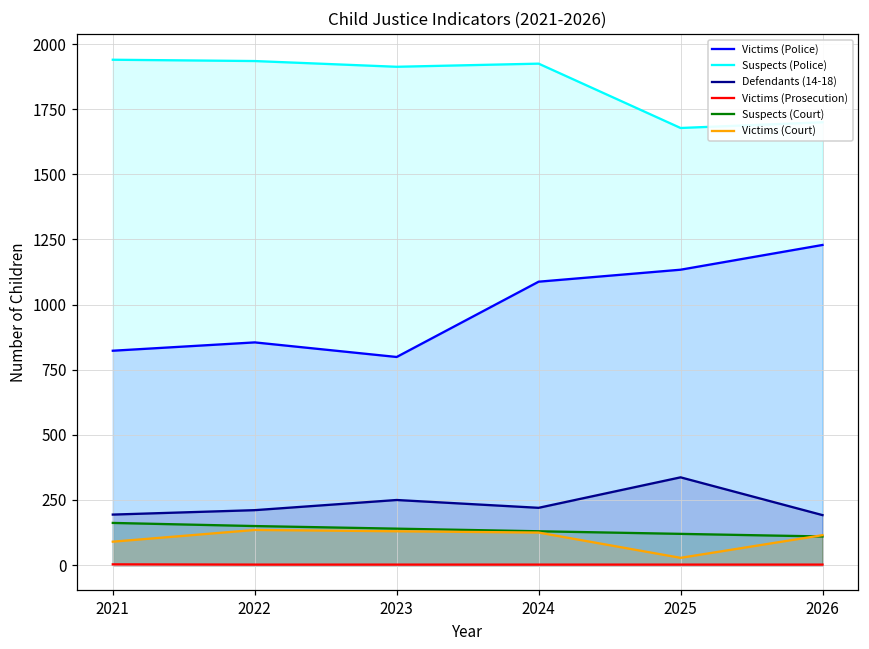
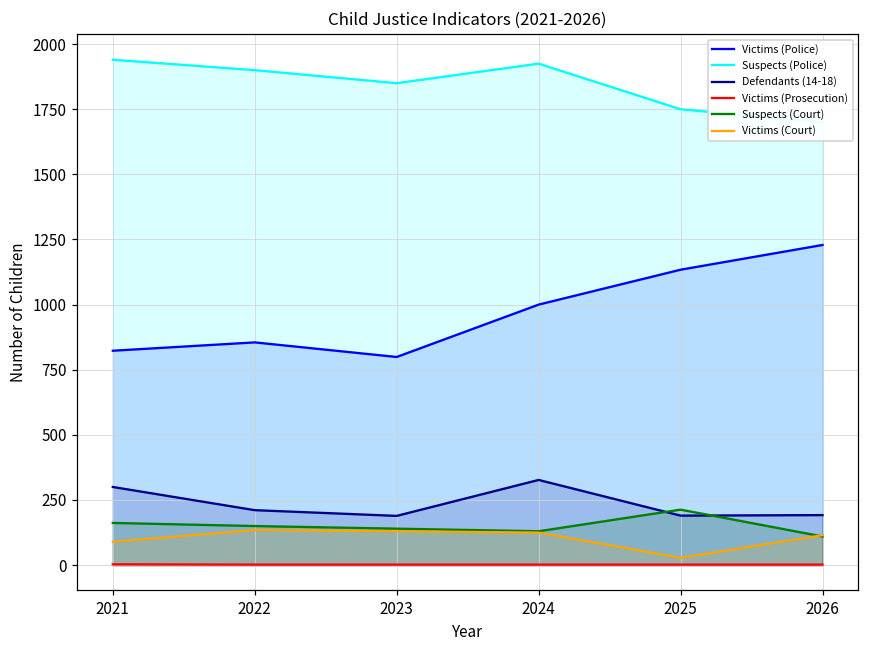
  {
    "Victims (Police)": {
      "2021": 820,
      "2022": 860,
      "2023": 800,
-     "2024": 1090,
+     "2024": 1000,
      "2025": 1130,
      "2026": 1230
    },
    "Suspects (Police)": {
      "2021": 1940,
-     "2022": 1940,
-     "2023": 1910,
+     "2022": 1900,
+     "2023": 1850,
      "2024": 1930,
-     "2025": 1680
+     "2025": 1750
    },
    "Defendants (14-18)": {
-     "2021": 190,
+     "2021": 300,
      "2022": 210,
-     "2023": 250,
-     "2024": 220,
-     "2025": 340,
+     "2023": 190,
+     "2024": 330,
+     "2025": 190,
      "2026": 190
    },
    "Victims (Prosecution)": {
      "2021": 0,
      "2022": 0,
      "2023": 0,
      "2024": 0,
      "2025": 0,
      "2026": 0
    },
    "Suspects (Court)": {
      "2021": 160,
      "2022": 150,
-     "2025": 120
+     "2025": 210
    },
    "Victims (Court)": {
      "2021": 90,
      "2022": 140,
      "2025": 30
    }
  }
